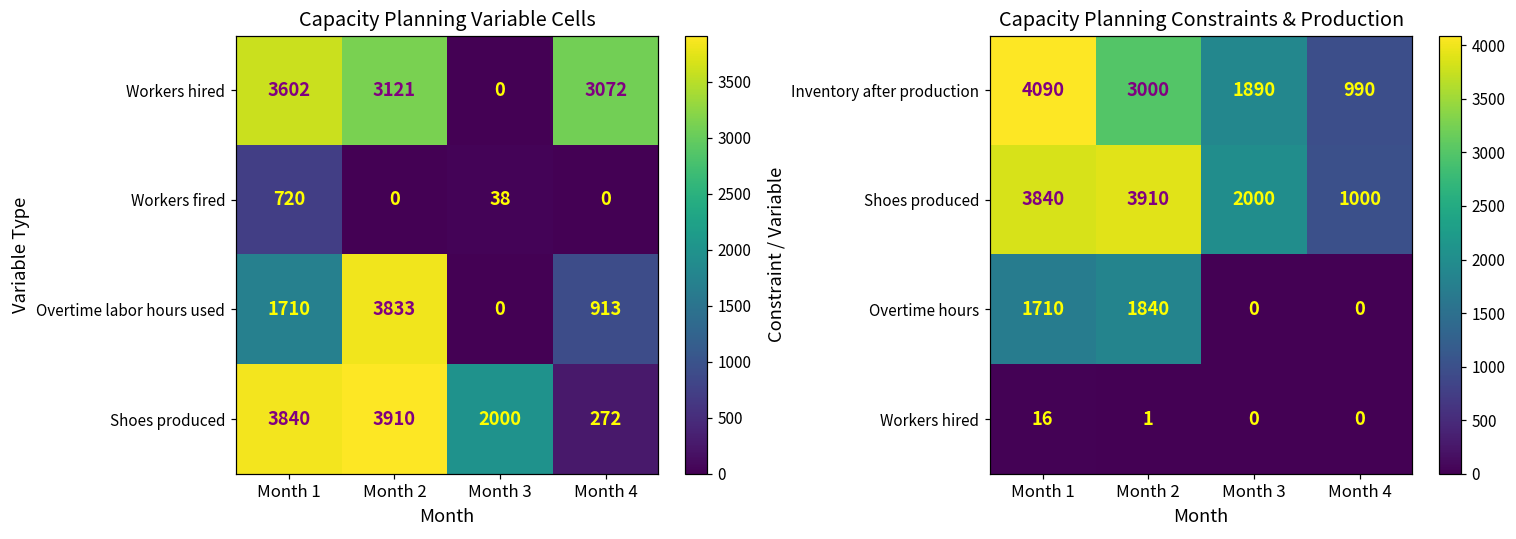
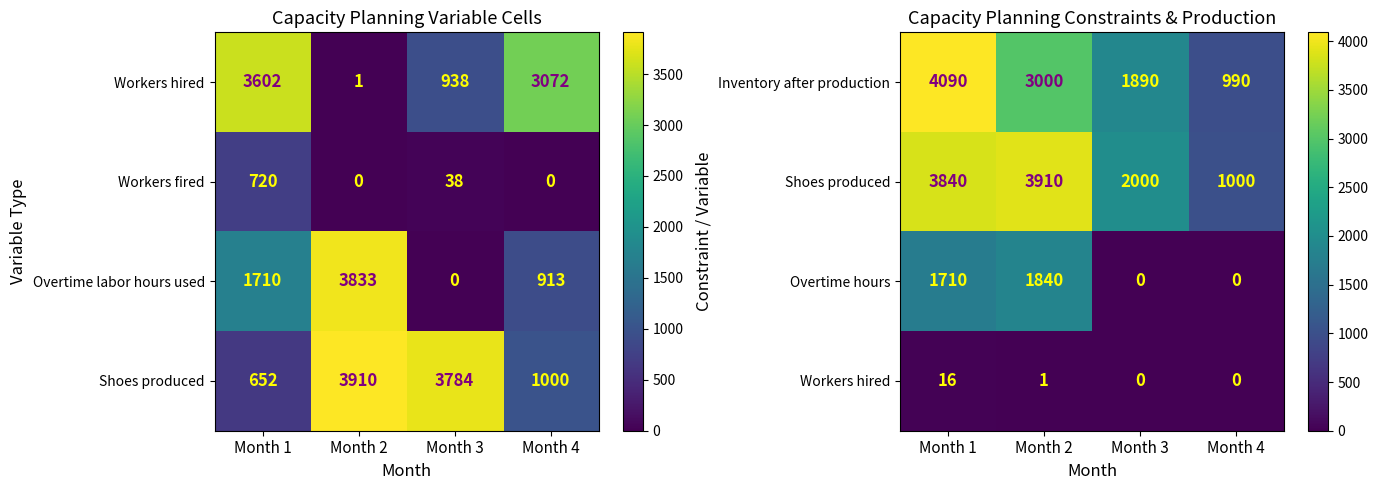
  {
    "Capacity Planning Variable Cells": {
      "Workers hired": {
        "Month 1": 3602,
-       "Month 2": 3121,
-       "Month 3": 0,
+       "Month 2": 1,
+       "Month 3": 938,
        "Month 4": 3072
      },
      "Workers fired": {
        "Month 1": 720,
        "Month 2": 0,
        "Month 3": 38,
        "Month 4": 0
      },
      "Overtime labor hours used": {
        "Month 1": 1710,
        "Month 2": 3833,
        "Month 3": 0,
        "Month 4": 913
      },
      "Shoes produced": {
-       "Month 1": 3840,
+       "Month 1": 652,
        "Month 2": 3910,
-       "Month 3": 2000,
-       "Month 4": 272
+       "Month 3": 3784,
+       "Month 4": 1000
      }
    },
    "Capacity Planning Constraints & Production": {
      "Inventory after production": {
        "Month 1": 4090,
        "Month 2": 3000,
        "Month 3": 1890,
        "Month 4": 990
      },
      "Shoes produced": {
        "Month 1": 3840,
        "Month 2": 3910,
        "Month 3": 2000,
        "Month 4": 1000
      },
      "Overtime hours": {
        "Month 1": 1710,
        "Month 2": 1840,
        "Month 3": 0,
        "Month 4": 0
      },
      "Workers hired": {
        "Month 1": 16,
        "Month 2": 1,
        "Month 3": 0,
        "Month 4": 0
      }
    }
  }
